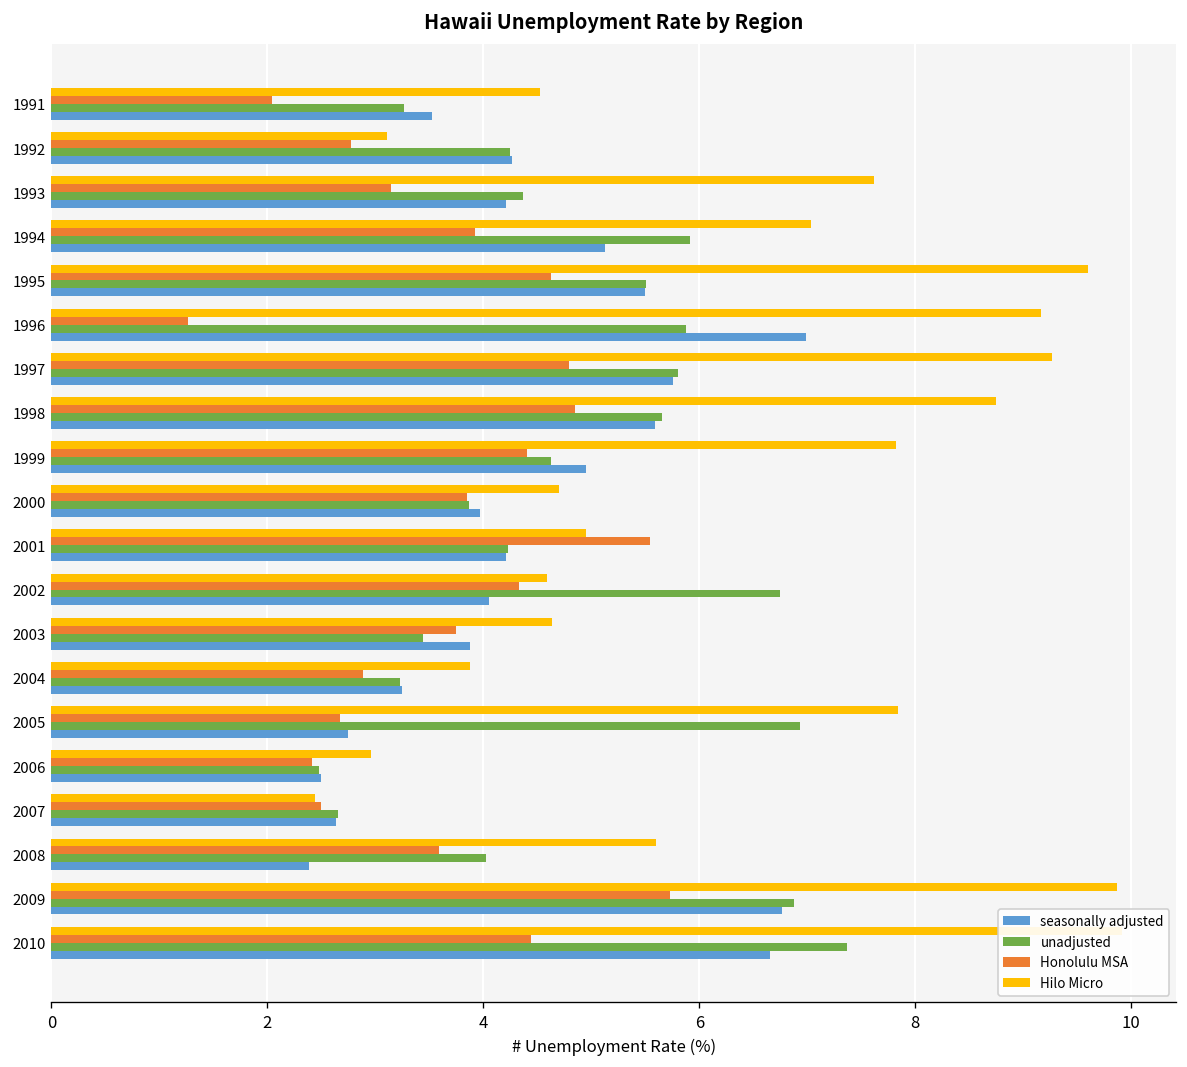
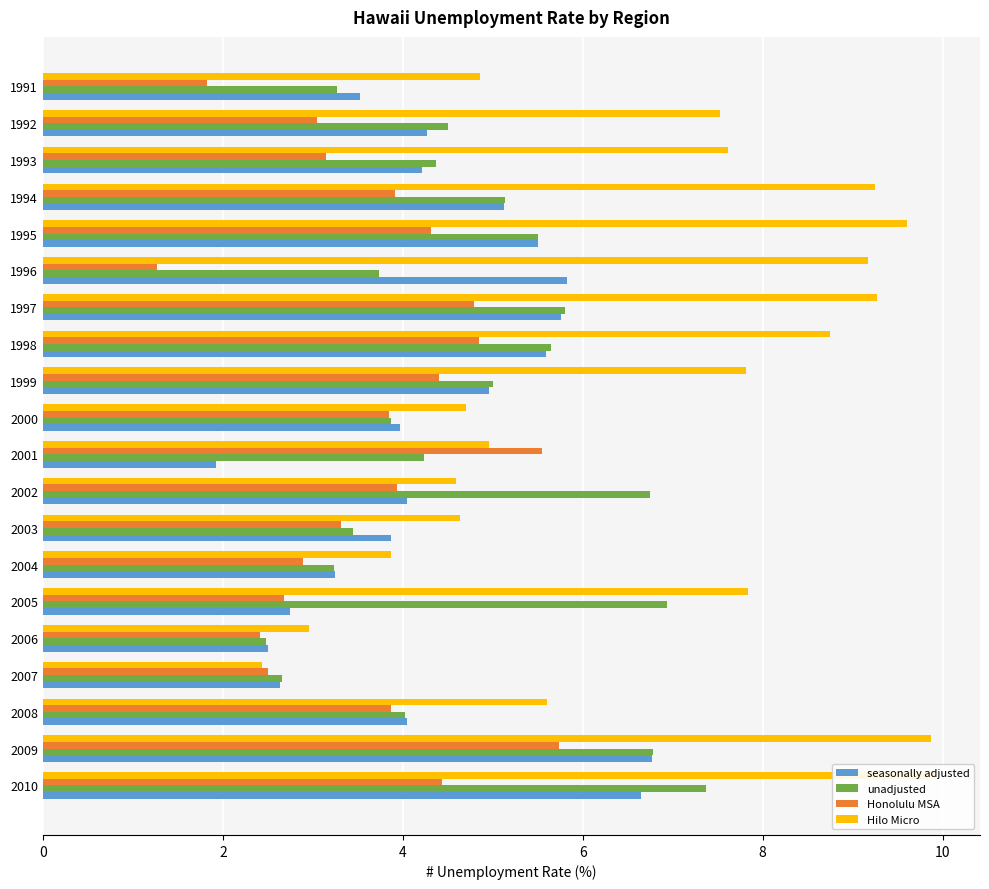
  {
    "seasonally adjusted": {
      "1991": 3.5,
      "1992": 4.3,
      "1993": 4.2,
      "1994": 5.1,
      "1995": 5.5,
-     "1996": 7.0,
+     "1996": 5.8,
      "1997": 5.8,
      "1998": 5.6,
      "1999": 5.0,
      "2000": 4.0,
-     "2001": 4.2,
+     "2001": 1.9,
      "2002": 4.1,
      "2003": 3.9,
      "2004": 3.2,
      "2005": 2.7,
      "2006": 2.5,
      "2007": 2.6,
-     "2008": 2.4,
+     "2008": 4.0,
      "2009": 6.8,
      "2010": 6.7
    },
    "unadjusted": {
      "1991": 3.3,
-     "1992": 4.2,
+     "1992": 4.5,
      "1993": 4.4,
-     "1994": 5.9,
+     "1994": 5.1,
      "1995": 5.5,
-     "1996": 5.9,
+     "1996": 3.7,
      "1997": 5.8,
      "1998": 5.7,
-     "1999": 4.6,
+     "1999": 5.0,
      "2000": 3.9,
      "2001": 4.2,
      "2002": 6.7,
      "2003": 3.4,
      "2004": 3.2,
      "2005": 6.9,
      "2006": 2.5,
      "2007": 2.7,
      "2008": 4.0,
-     "2009": 6.9,
+     "2009": 6.8,
      "2010": 7.4
    },
    "Honolulu MSA": {
-     "1991": 2.0,
-     "1992": 2.8,
+     "1991": 1.8,
+     "1992": 3.0,
      "1993": 3.1,
      "1994": 3.9,
-     "1995": 4.6,
+     "1995": 4.3,
      "1996": 1.3,
      "1997": 4.8,
      "1998": 4.9,
      "1999": 4.4,
      "2000": 3.9,
      "2001": 5.5,
-     "2002": 4.3,
-     "2003": 3.7,
+     "2002": 3.9,
+     "2003": 3.3,
      "2004": 2.9,
      "2005": 2.7,
      "2006": 2.4,
      "2007": 2.5,
-     "2008": 3.6,
+     "2008": 3.9,
      "2009": 5.7,
      "2010": 4.4
    },
    "Hilo Micro": {
-     "1991": 4.5,
-     "1992": 3.1,
+     "1991": 4.9,
+     "1992": 7.5,
      "1993": 7.6,
-     "1994": 7.0,
+     "1994": 9.2,
      "1995": 9.6,
      "1996": 9.2,
      "1997": 9.3,
      "1998": 8.7,
      "1999": 7.8,
      "2000": 4.7,
      "2001": 5.0,
      "2002": 4.6,
      "2003": 4.6,
      "2004": 3.9,
      "2005": 7.8,
      "2006": 3.0,
      "2007": 2.4,
      "2008": 5.6,
      "2009": 9.9
    }
  }
